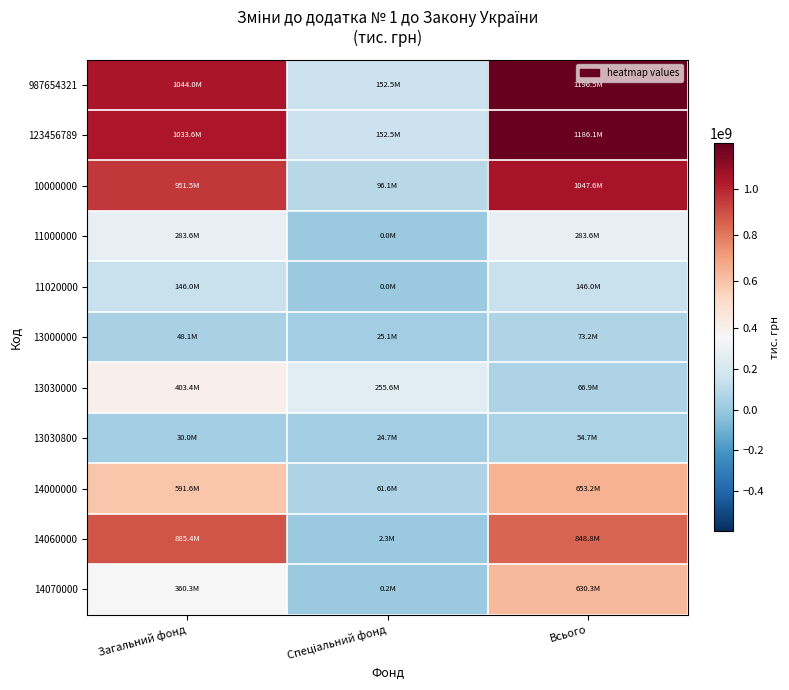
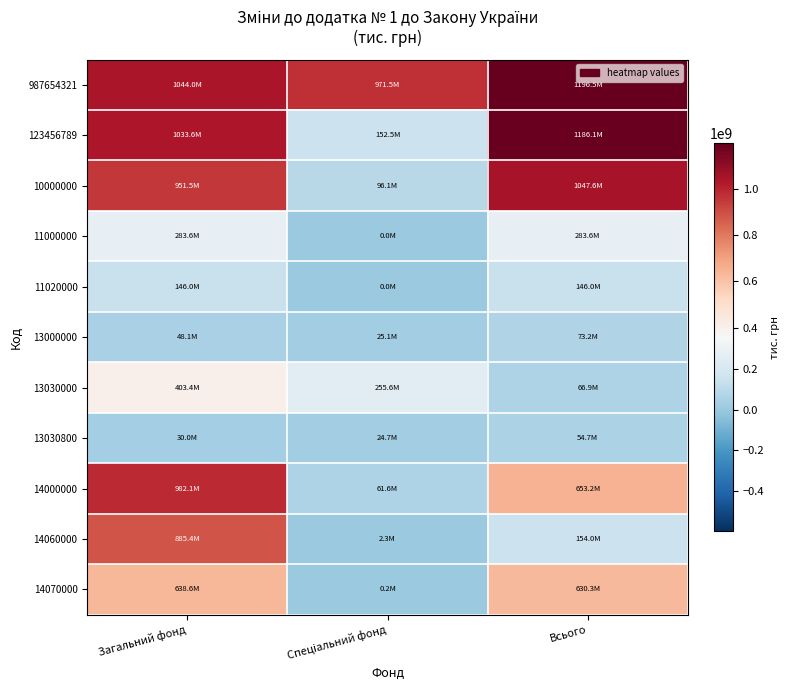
  {
    "987654321": {
      "Загальний фонд": "1044.0M",
-     "Спеціальний фонд": "152.5M"
+     "Спеціальний фонд": "971.5M"
    },
    "123456789": {
      "Загальний фонд": "1033.6M",
      "Спеціальний фонд": "152.5M",
      "Всього": "1186.1M"
    },
    "10000000": {
      "Загальний фонд": "951.5M",
      "Спеціальний фонд": "96.1M",
      "Всього": "1047.6M"
    },
    "11000000": {
      "Загальний фонд": "283.6M",
      "Спеціальний фонд": "0.0M",
      "Всього": "283.6M"
    },
    "11020000": {
      "Загальний фонд": "146.0M",
      "Спеціальний фонд": "0.0M",
      "Всього": "146.0M"
    },
    "13000000": {
      "Загальний фонд": "48.1M",
      "Спеціальний фонд": "25.1M",
      "Всього": "73.2M"
    },
    "13030000": {
      "Загальний фонд": "403.4M",
      "Спеціальний фонд": "255.6M",
      "Всього": "66.9M"
    },
    "13030800": {
      "Загальний фонд": "30.0M",
      "Спеціальний фонд": "24.7M",
      "Всього": "54.7M"
    },
    "14000000": {
-     "Загальний фонд": "591.6M",
+     "Загальний фонд": "982.1M",
      "Спеціальний фонд": "61.6M",
      "Всього": "653.2M"
    },
    "14060000": {
      "Загальний фонд": "885.4M",
      "Спеціальний фонд": "2.3M",
-     "Всього": "848.8M"
+     "Всього": "154.0M"
    },
    "14070000": {
-     "Загальний фонд": "360.3M",
+     "Загальний фонд": "638.6M",
      "Спеціальний фонд": "0.2M",
      "Всього": "630.3M"
    }
  }
